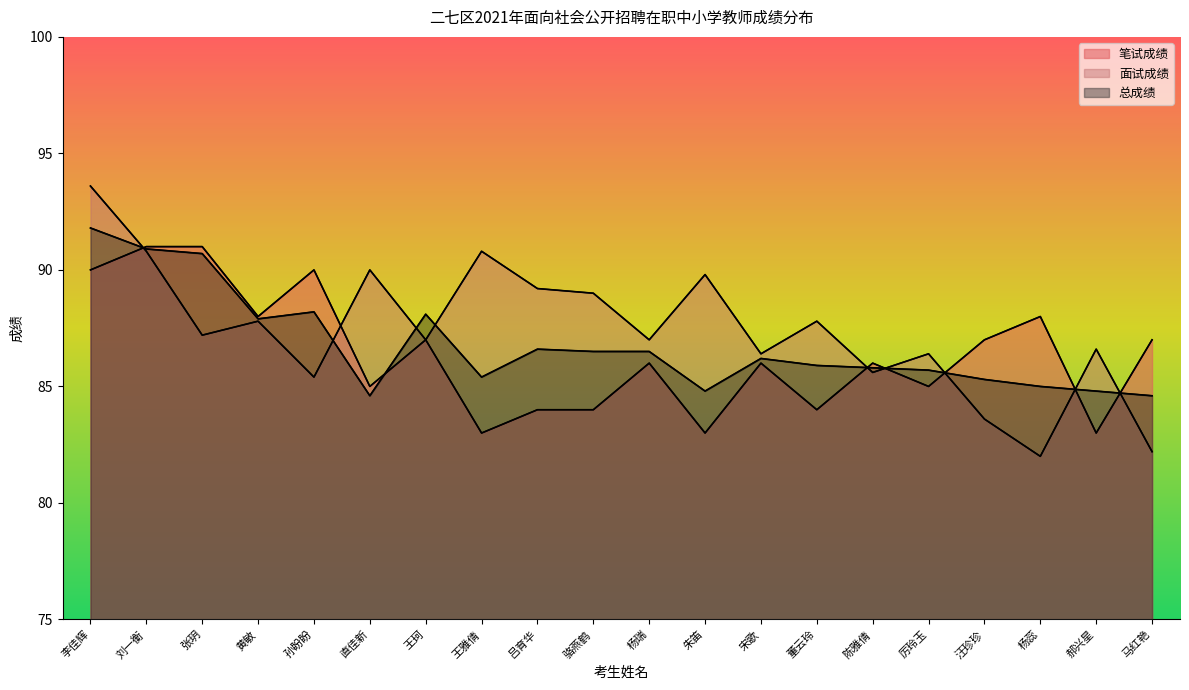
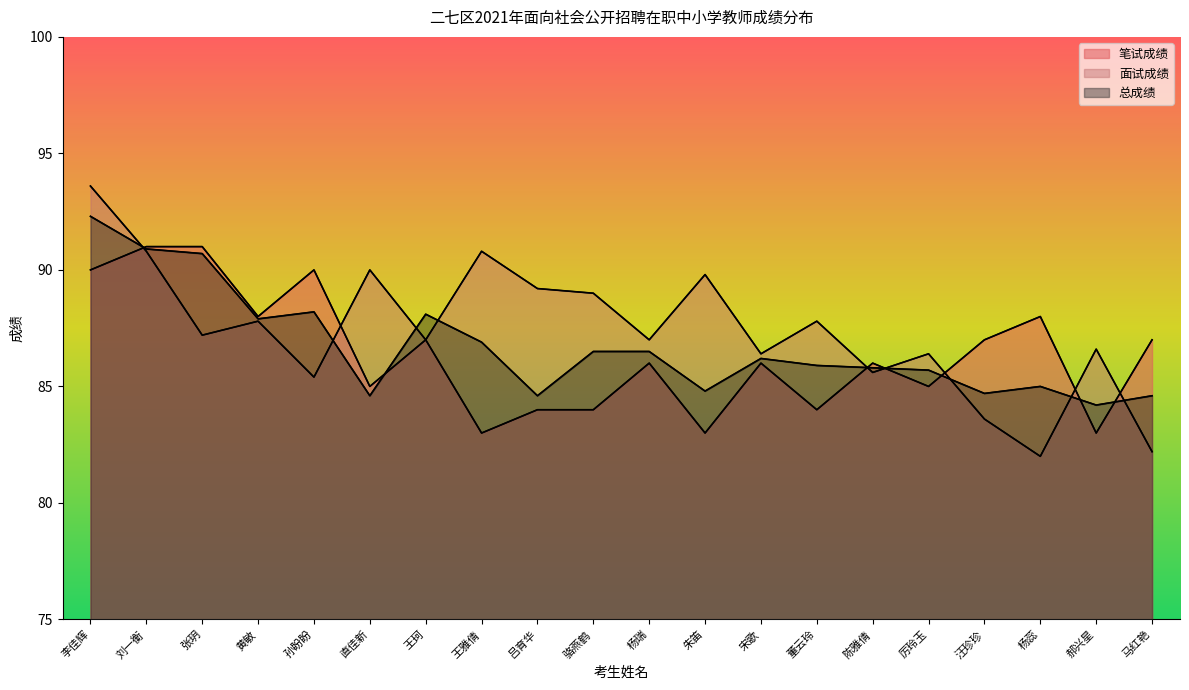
  {
    "总成绩": {
-     "李佳辉": 91.8,
+     "李佳辉": 92.3,
      "张玥": 90.7,
      "孙盼盼": 88.2,
      "直佳新": 84.6,
      "王珂": 88.1,
-     "王雅倩": 85.4,
-     "吕育华": 86.6,
+     "王雅倩": 86.9,
+     "吕育华": 84.6,
      "骆燕鹤": 86.5,
      "杨瑞": 86.5,
      "朱笛": 84.8,
      "宋歌": 86.2,
      "董云玲": 85.9,
      "陈雅倩": 85.8,
      "厉玲玉": 85.7,
-     "汪珍珍": 85.3,
+     "汪珍珍": 84.7,
      "杨蕊": 85.0,
-     "郝兴星": 84.8,
+     "郝兴星": 84.2,
      "马红艳": 84.6
    }
  }
